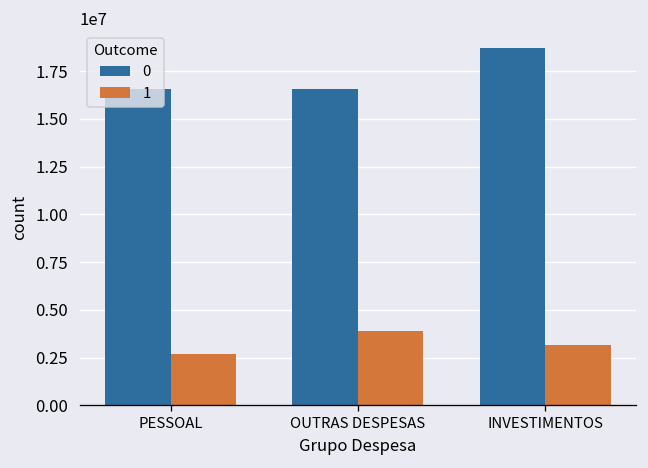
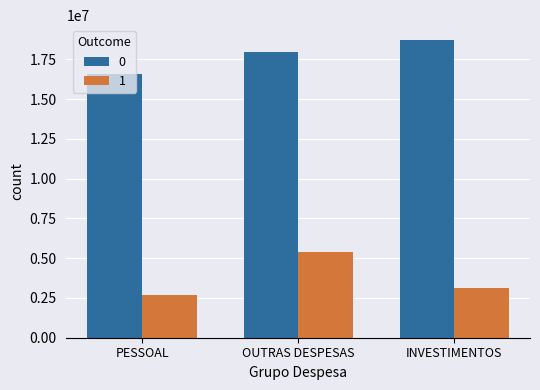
  {
    "0": {
-     "OUTRAS DESPESAS": 16600000,
+     "OUTRAS DESPESAS": 18000000,
      "INVESTIMENTOS": 18700000
    },
    "1": {
      "PESSOAL": 2700000,
-     "OUTRAS DESPESAS": 3900000,
+     "OUTRAS DESPESAS": 5400000,
      "INVESTIMENTOS": 3100000
    }
  }
